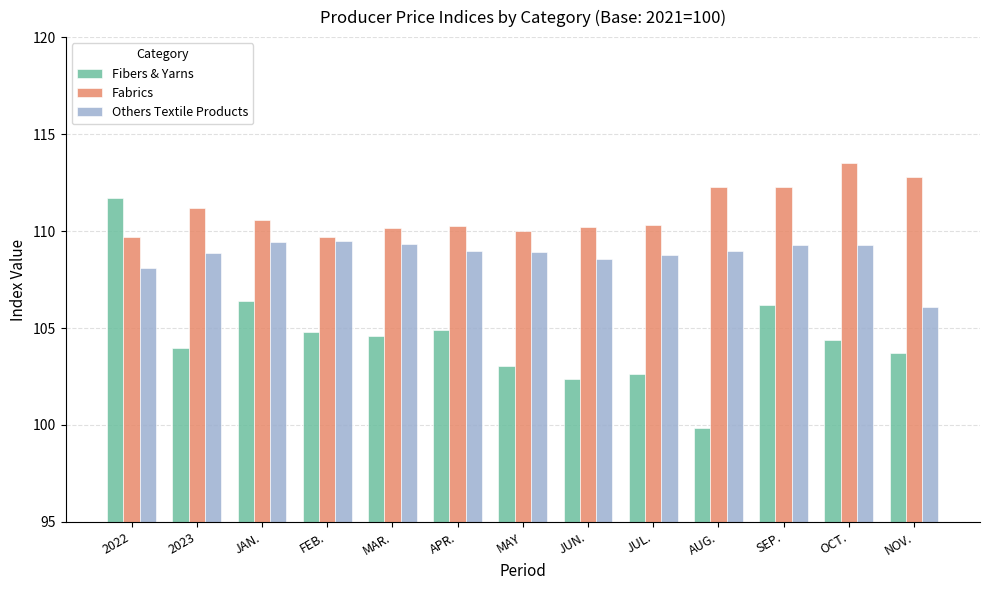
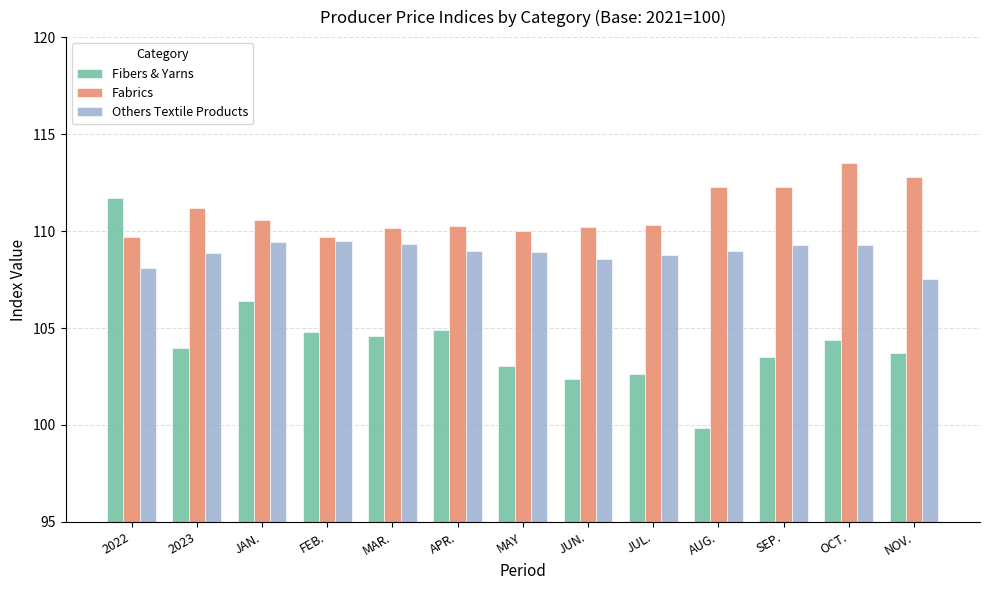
  {
    "Fibers & Yarns": {
      "2022": 111.7,
      "2023": 104.0,
      "JAN.": 106.4,
      "FEB.": 104.8,
      "MAR.": 104.6,
      "APR.": 104.9,
      "MAY": 103.1,
      "JUN.": 102.4,
      "JUL.": 102.6,
      "AUG.": 99.8,
-     "SEP.": 106.2,
+     "SEP.": 103.5,
      "OCT.": 104.4,
      "NOV.": 103.7
    },
    "Fabrics": {
      "2022": 109.7,
      "2023": 111.2,
      "JAN.": 110.6,
      "FEB.": 109.7,
      "MAR.": 110.2,
      "APR.": 110.3,
      "MAY": 110.0,
      "JUN.": 110.2,
      "JUL.": 110.3,
      "AUG.": 112.3,
      "SEP.": 112.3,
      "OCT.": 113.5,
      "NOV.": 112.8
    },
    "Others Textile Products": {
      "2022": 108.1,
      "2023": 108.9,
      "JAN.": 109.4,
      "FEB.": 109.5,
      "MAR.": 109.3,
      "APR.": 109.0,
      "MAY": 108.9,
      "JUN.": 108.6,
      "JUL.": 108.8,
      "AUG.": 109.0,
      "SEP.": 109.3,
      "OCT.": 109.3,
-     "NOV.": 106.1
+     "NOV.": 107.5
    }
  }
